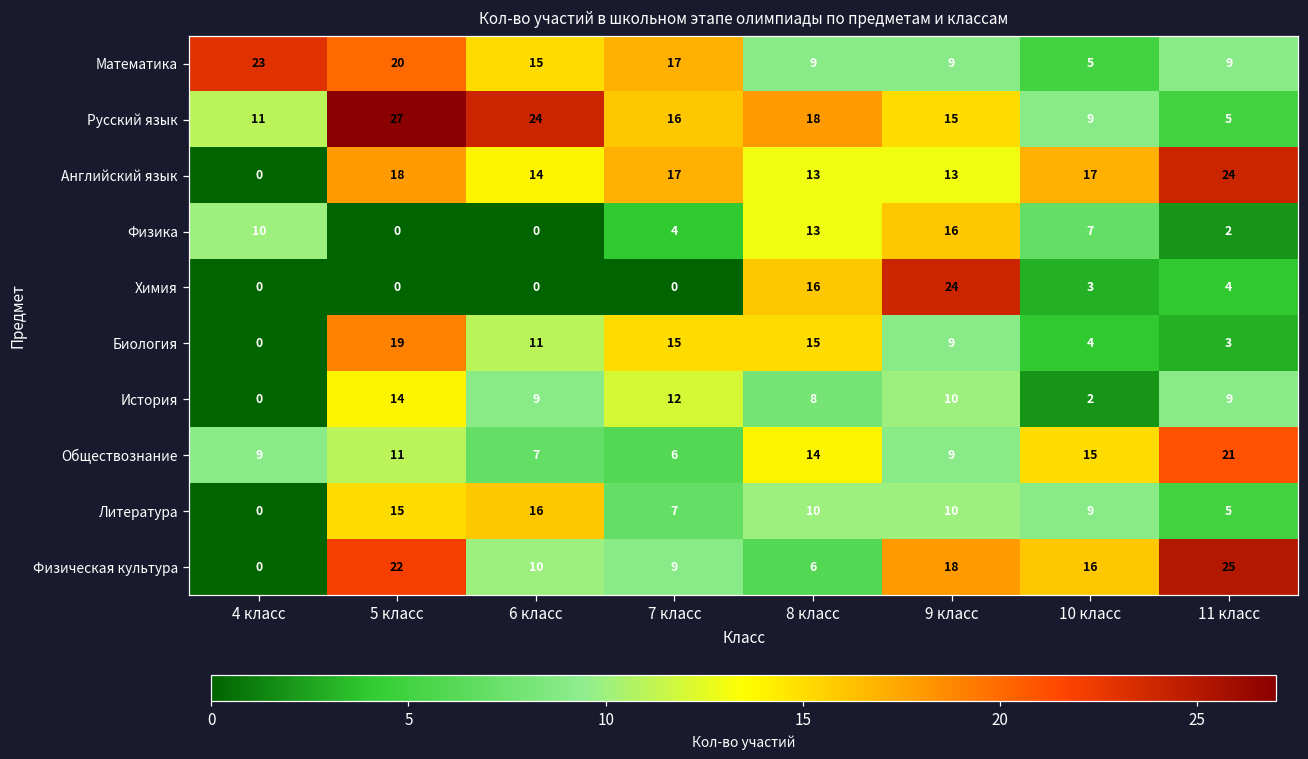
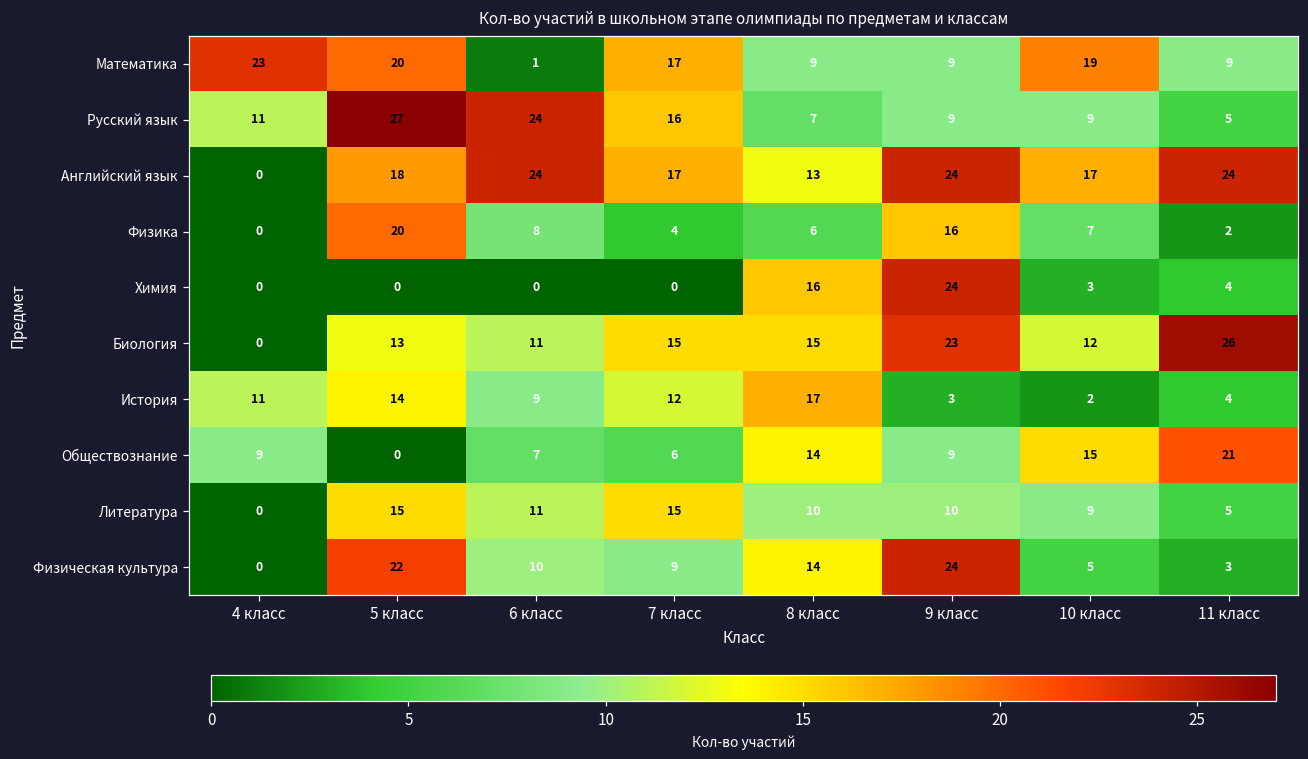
  {
    "Математика": {
      "4 класс": 23,
      "5 класс": 20,
-     "6 класс": 15,
+     "6 класс": 1,
      "7 класс": 17,
      "8 класс": 9,
      "9 класс": 9,
-     "10 класс": 5,
+     "10 класс": 19,
      "11 класс": 9
    },
    "Русский язык": {
      "4 класс": 11,
      "5 класс": 27,
      "6 класс": 24,
      "7 класс": 16,
-     "8 класс": 18,
-     "9 класс": 15,
+     "8 класс": 7,
+     "9 класс": 9,
      "10 класс": 9,
      "11 класс": 5
    },
    "Английский язык": {
      "4 класс": 0,
      "5 класс": 18,
-     "6 класс": 14,
+     "6 класс": 24,
      "7 класс": 17,
      "8 класс": 13,
-     "9 класс": 13,
+     "9 класс": 24,
      "10 класс": 17,
      "11 класс": 24
    },
    "Физика": {
-     "4 класс": 10,
-     "5 класс": 0,
-     "6 класс": 0,
+     "4 класс": 0,
+     "5 класс": 20,
+     "6 класс": 8,
      "7 класс": 4,
-     "8 класс": 13,
+     "8 класс": 6,
      "9 класс": 16,
      "10 класс": 7,
      "11 класс": 2
    },
    "Химия": {
      "4 класс": 0,
      "5 класс": 0,
      "6 класс": 0,
      "7 класс": 0,
      "8 класс": 16,
      "9 класс": 24,
      "10 класс": 3,
      "11 класс": 4
    },
    "Биология": {
      "4 класс": 0,
-     "5 класс": 19,
+     "5 класс": 13,
      "6 класс": 11,
      "7 класс": 15,
      "8 класс": 15,
-     "9 класс": 9,
-     "10 класс": 4,
-     "11 класс": 3
+     "9 класс": 23,
+     "10 класс": 12,
+     "11 класс": 26
    },
    "История": {
-     "4 класс": 0,
+     "4 класс": 11,
      "5 класс": 14,
      "6 класс": 9,
      "7 класс": 12,
-     "8 класс": 8,
-     "9 класс": 10,
+     "8 класс": 17,
+     "9 класс": 3,
      "10 класс": 2,
-     "11 класс": 9
+     "11 класс": 4
    },
    "Обществознание": {
      "4 класс": 9,
-     "5 класс": 11,
+     "5 класс": 0,
      "6 класс": 7,
      "7 класс": 6,
      "8 класс": 14,
      "9 класс": 9,
      "10 класс": 15,
      "11 класс": 21
    },
    "Литература": {
      "4 класс": 0,
      "5 класс": 15,
-     "6 класс": 16,
-     "7 класс": 7,
+     "6 класс": 11,
+     "7 класс": 15,
      "8 класс": 10,
      "9 класс": 10,
      "10 класс": 9,
      "11 класс": 5
    },
    "Физическая культура": {
      "4 класс": 0,
      "5 класс": 22,
      "6 класс": 10,
      "7 класс": 9,
-     "8 класс": 6,
-     "9 класс": 18,
-     "10 класс": 16,
-     "11 класс": 25
+     "8 класс": 14,
+     "9 класс": 24,
+     "10 класс": 5,
+     "11 класс": 3
    }
  }
